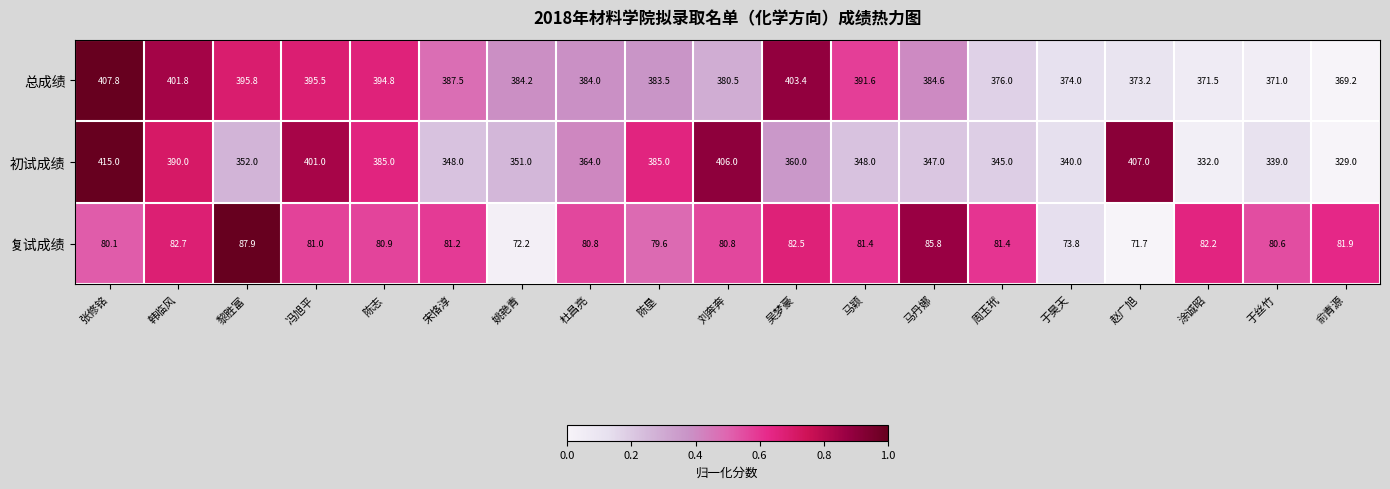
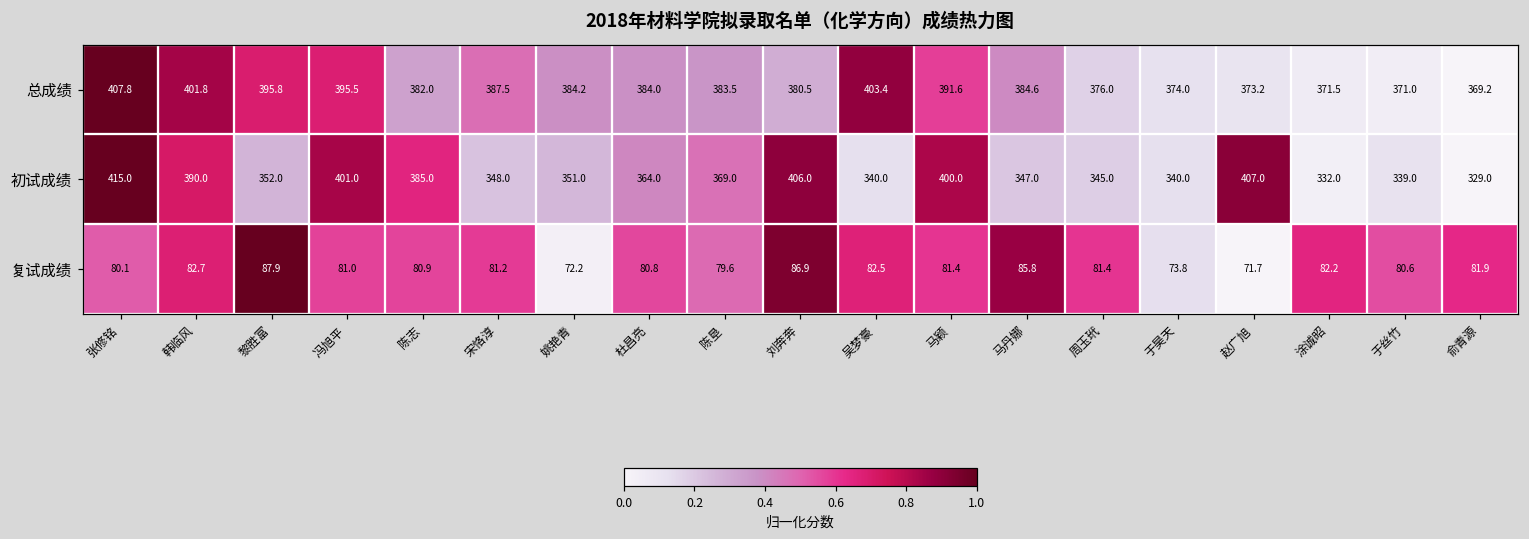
  {
    "总成绩": {
      "张修铭": 407.8,
      "韩临风": 401.8,
      "黎胜富": 395.8,
      "冯旭平": 395.5,
-     "陈志": 394.8,
+     "陈志": 382.0,
      "宋恪淳": 387.5,
      "姚艳青": 384.2,
      "杜昌亮": 384.0,
      "陈垦": 383.5,
      "刘奔奔": 380.5,
      "吴梦豪": 403.4,
      "马颖": 391.6,
      "马丹娜": 384.6,
      "周玉玳": 376.0,
      "于昊天": 374.0,
      "赵广旭": 373.2,
      "涂诚昭": 371.5,
      "于丝竹": 371.0,
      "俞青源": 369.2
    },
    "初试成绩": {
      "张修铭": 415.0,
      "韩临风": 390.0,
      "黎胜富": 352.0,
      "冯旭平": 401.0,
      "陈志": 385.0,
      "宋恪淳": 348.0,
      "姚艳青": 351.0,
      "杜昌亮": 364.0,
-     "陈垦": 385.0,
+     "陈垦": 369.0,
      "刘奔奔": 406.0,
-     "吴梦豪": 360.0,
-     "马颖": 348.0,
+     "吴梦豪": 340.0,
+     "马颖": 400.0,
      "马丹娜": 347.0,
      "周玉玳": 345.0,
      "于昊天": 340.0,
      "赵广旭": 407.0,
      "涂诚昭": 332.0,
      "于丝竹": 339.0,
      "俞青源": 329.0
    },
    "复试成绩": {
      "张修铭": 80.1,
      "韩临风": 82.7,
      "黎胜富": 87.9,
      "冯旭平": 81.0,
      "陈志": 80.9,
      "宋恪淳": 81.2,
      "姚艳青": 72.2,
      "杜昌亮": 80.8,
      "陈垦": 79.6,
-     "刘奔奔": 80.8,
+     "刘奔奔": 86.9,
      "吴梦豪": 82.5,
      "马颖": 81.4,
      "马丹娜": 85.8,
      "周玉玳": 81.4,
      "于昊天": 73.8,
      "赵广旭": 71.7,
      "涂诚昭": 82.2,
      "于丝竹": 80.6,
      "俞青源": 81.9
    }
  }
